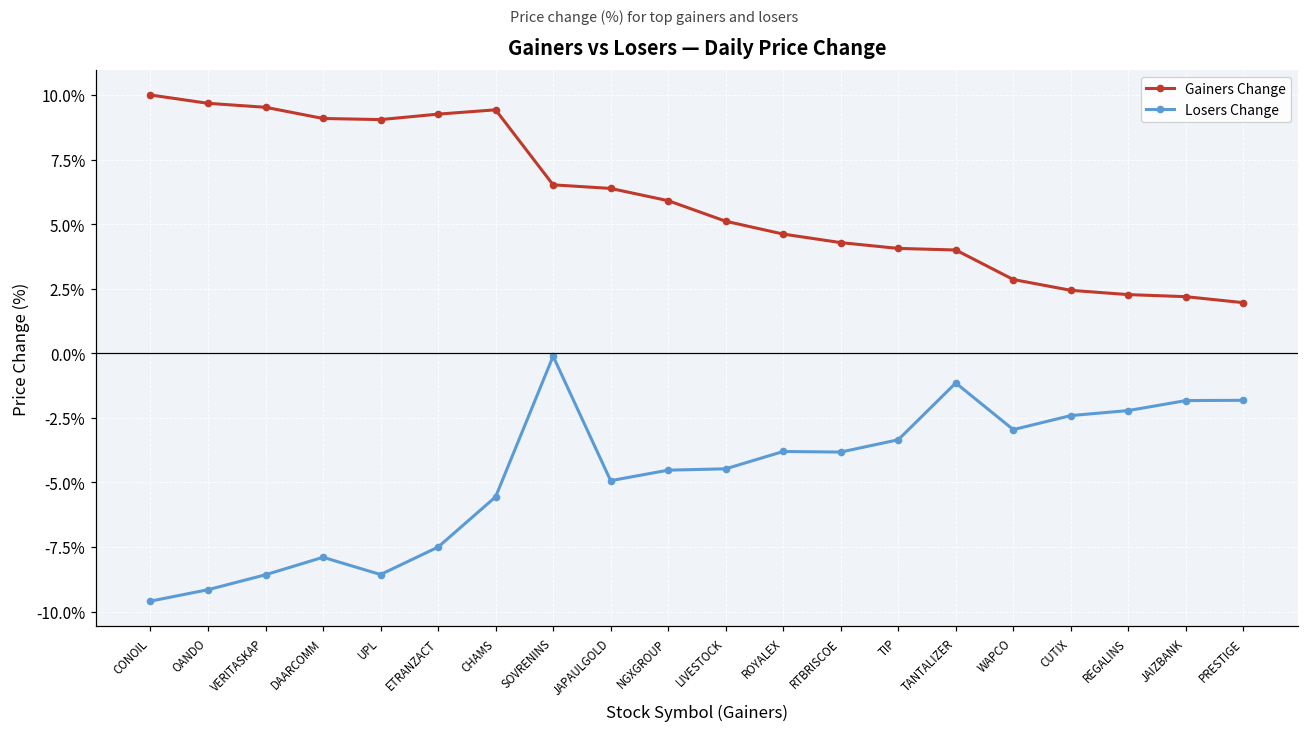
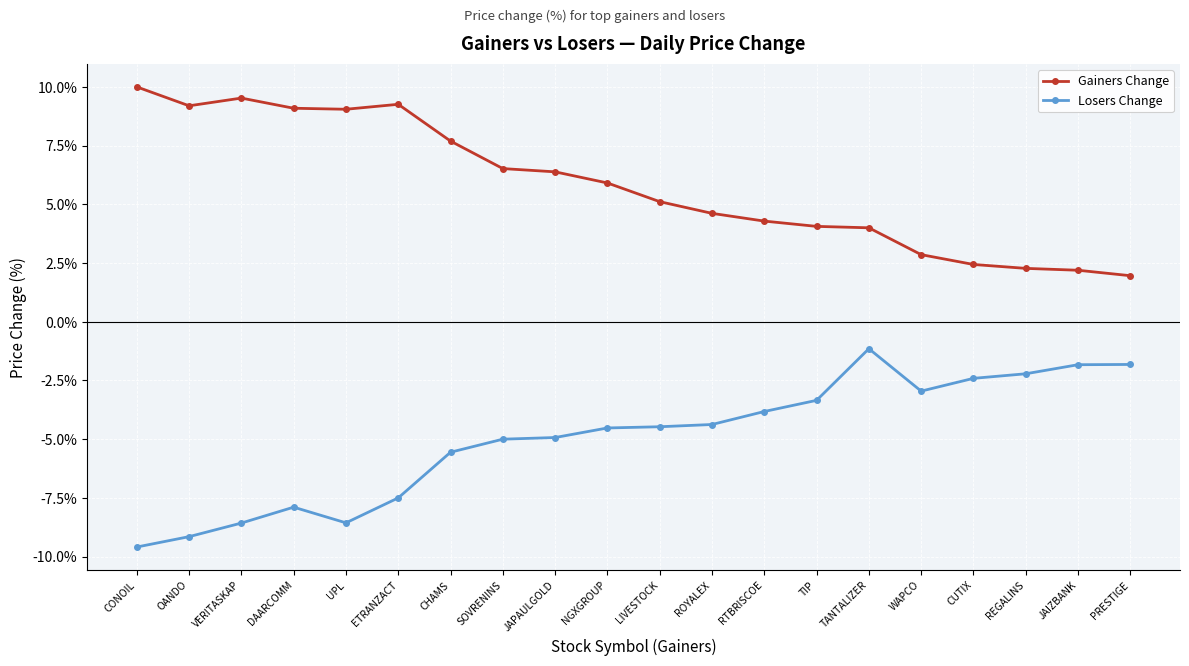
  {
    "Gainers Change": {
      "CONOIL": "10.0%",
-     "OANDO": "9.7%",
+     "OANDO": "9.2%",
      "VERITASKAP": "9.5%",
      "DAARCOMM": "9.1%",
      "UPL": "9.0%",
      "ETRANZACT": "9.3%",
-     "CHAMS": "9.4%",
+     "CHAMS": "7.7%",
      "SOVRENINS": "6.5%",
      "JAPAULGOLD": "6.4%",
      "NGXGROUP": "5.9%",
      "LIVESTOCK": "5.1%",
      "ROYALEX": "4.6%",
      "RTBRISCOE": "4.3%",
      "TIP": "4.1%",
      "TANTALIZER": "4.0%",
      "WAPCO": "2.9%",
      "CUTIX": "2.4%",
      "REGALINS": "2.3%",
      "JAIZBANK": "2.2%",
      "PRESTIGE": "2.0%"
    },
    "Losers Change": {
      "CONOIL": "-9.6%",
      "OANDO": "-9.2%",
      "VERITASKAP": "-8.6%",
      "DAARCOMM": "-7.9%",
      "UPL": "-8.6%",
      "ETRANZACT": "-7.5%",
      "CHAMS": "-5.6%",
-     "SOVRENINS": "-0.1%",
+     "SOVRENINS": "-5.0%",
      "JAPAULGOLD": "-4.9%",
      "NGXGROUP": "-4.5%",
      "LIVESTOCK": "-4.5%",
-     "ROYALEX": "-3.8%",
+     "ROYALEX": "-4.4%",
      "RTBRISCOE": "-3.8%",
      "TIP": "-3.3%",
      "TANTALIZER": "-1.1%",
      "WAPCO": "-3.0%",
      "CUTIX": "-2.4%",
      "REGALINS": "-2.2%",
      "JAIZBANK": "-1.8%",
      "PRESTIGE": "-1.8%"
    }
  }
